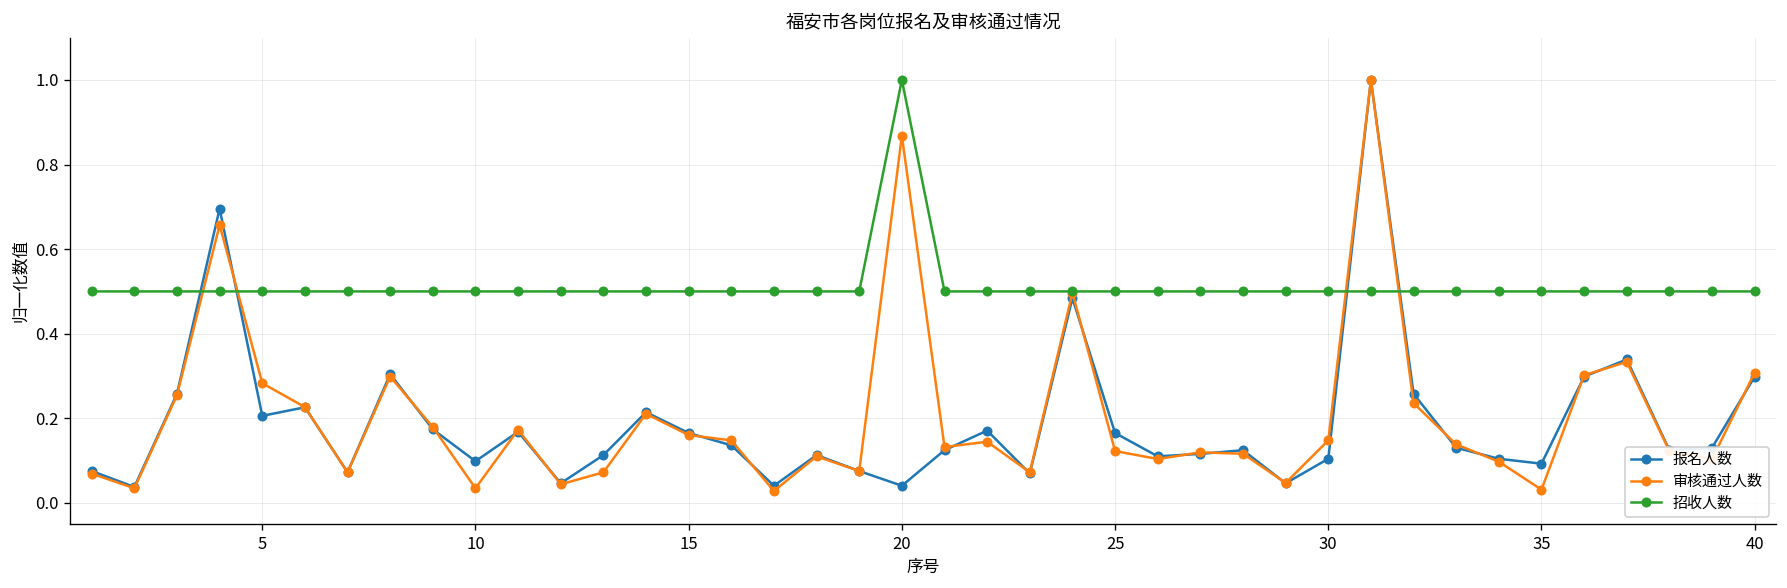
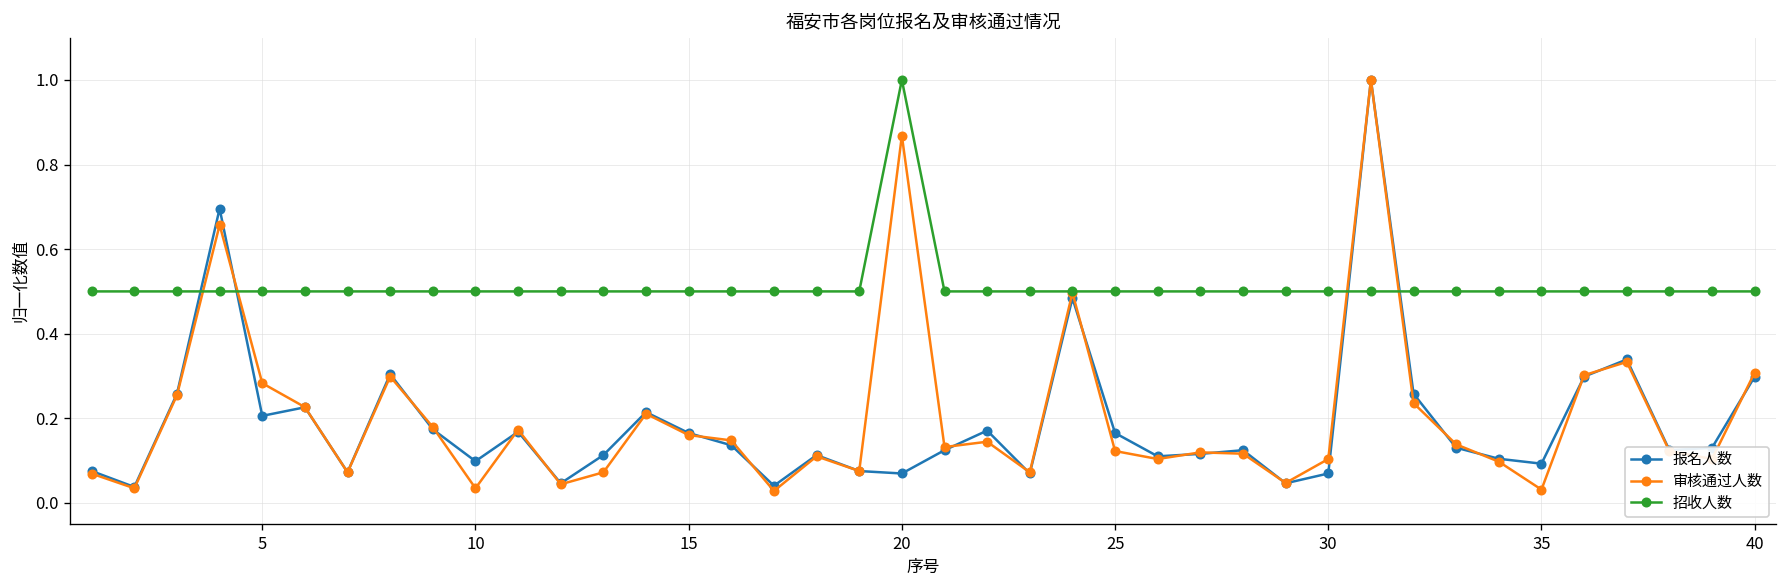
  {
    "报名人数": {
      "5": 0.21,
      "10": 0.10,
-     "20": 0.04,
+     "20": 0.07,
      "25": 0.17,
-     "30": 0.10,
+     "30": 0.07,
      "35": 0.09,
      "40": 0.30
    },
    "审核通过人数": {
      "5": 0.28,
      "10": 0.03,
      "20": 0.87,
      "25": 0.12,
-     "30": 0.15,
+     "30": 0.10,
      "35": 0.03,
      "40": 0.31
    },
    "招收人数": {
      "5": 0.50,
      "10": 0.50,
      "15": 0.50,
      "20": 1.00,
      "25": 0.50,
      "30": 0.50,
      "35": 0.50,
      "40": 0.50
    }
  }
